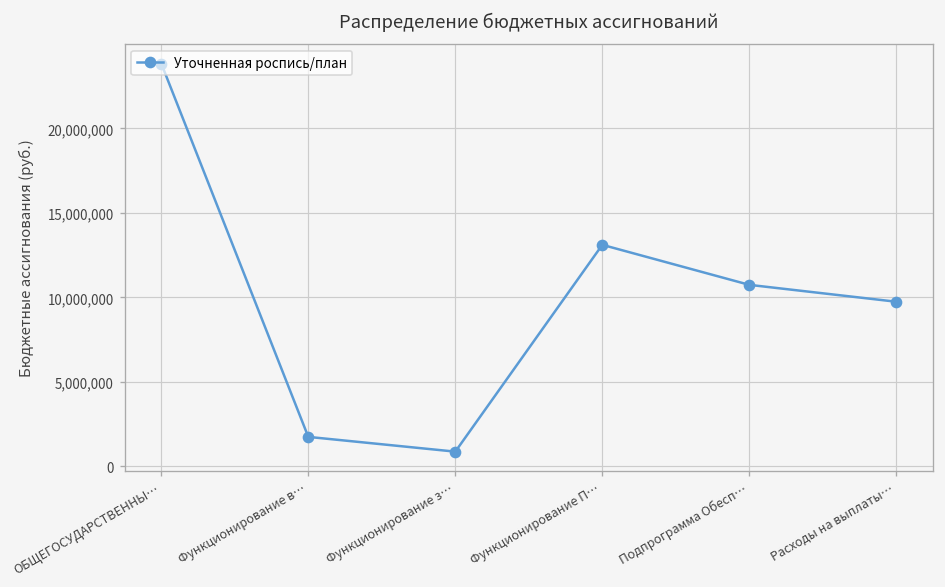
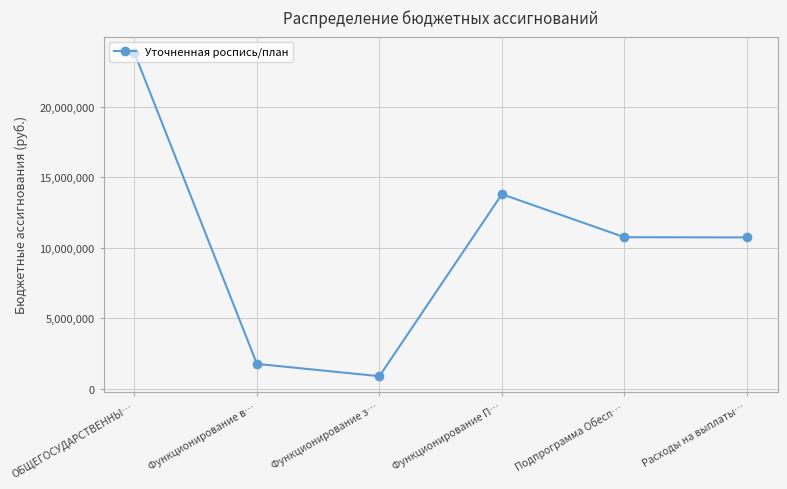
  {
    "Функционирование в…": "1,800,000",
    "Функционирование з…": "900,000",
-   "Функционирование П…": "13,100,000",
+   "Функционирование П…": "13,800,000",
    "Подпрограмма Обесп…": "10,700,000",
-   "Расходы на выплаты…": "9,700,000"
+   "Расходы на выплаты…": "10,700,000"
  }
